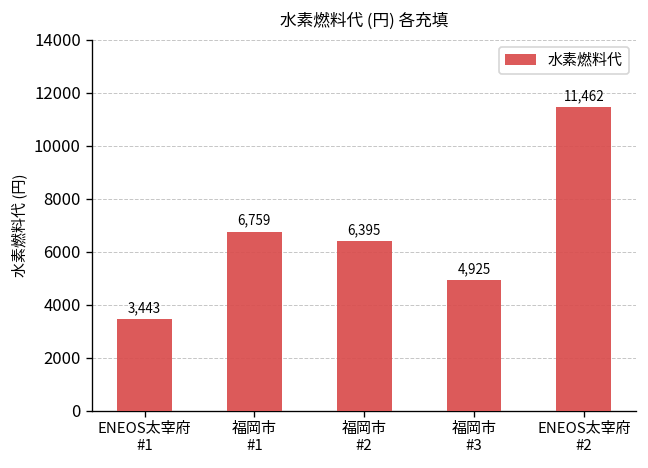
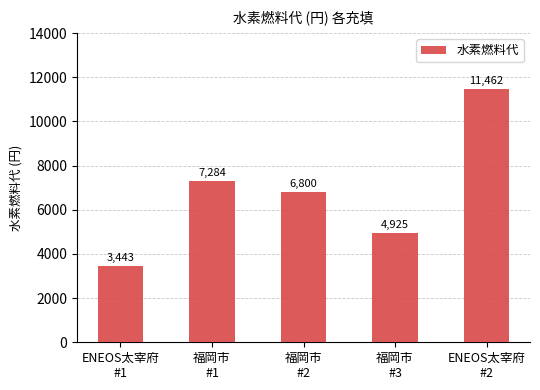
  {
    "ENEOS太宰府 #1": "3,443",
-   "福岡市 #1": "6,759",
-   "福岡市 #2": "6,395",
+   "福岡市 #1": "7,284",
+   "福岡市 #2": "6,800",
    "福岡市 #3": "4,925",
    "ENEOS太宰府 #2": "11,462"
  }
